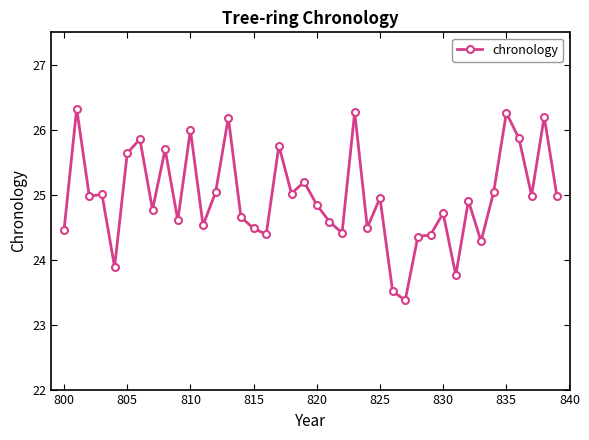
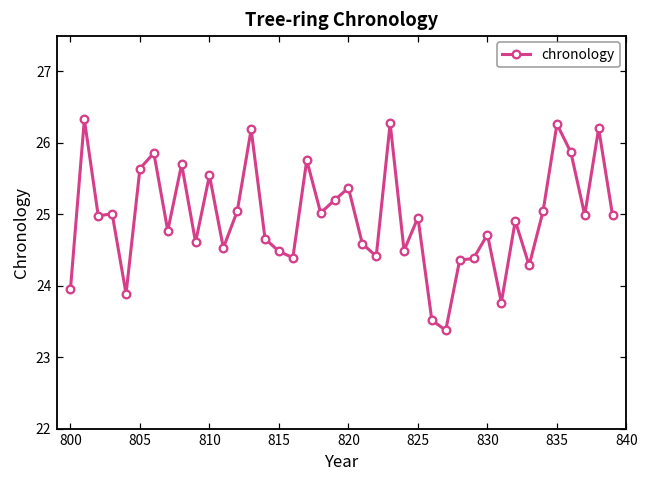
  {
-   "800": 24.5,
+   "800": 23.9,
    "805": 25.6,
-   "810": 26.0,
+   "810": 25.5,
    "815": 24.5,
-   "820": 24.8,
+   "820": 25.4,
    "825": 25.0,
    "830": 24.7,
    "835": 26.3
  }
